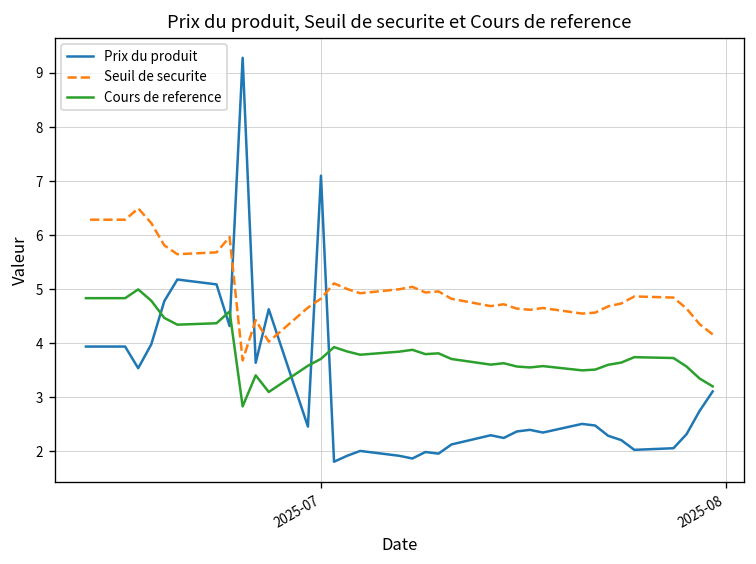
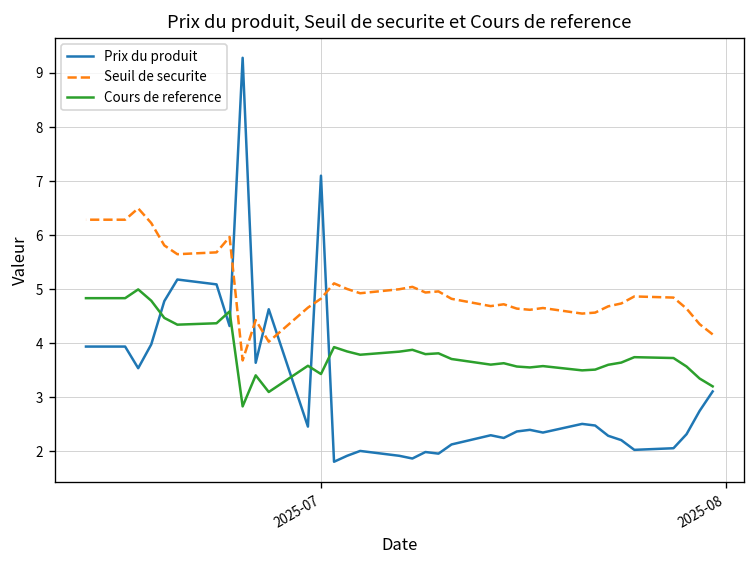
  {
    "Prix du produit": {
      "2025-07": 7.1
    },
    "Seuil de securite": {
      "2025-07": 4.8
    },
    "Cours de reference": {
-     "2025-07": 3.7
+     "2025-07": 3.4
    }
  }
